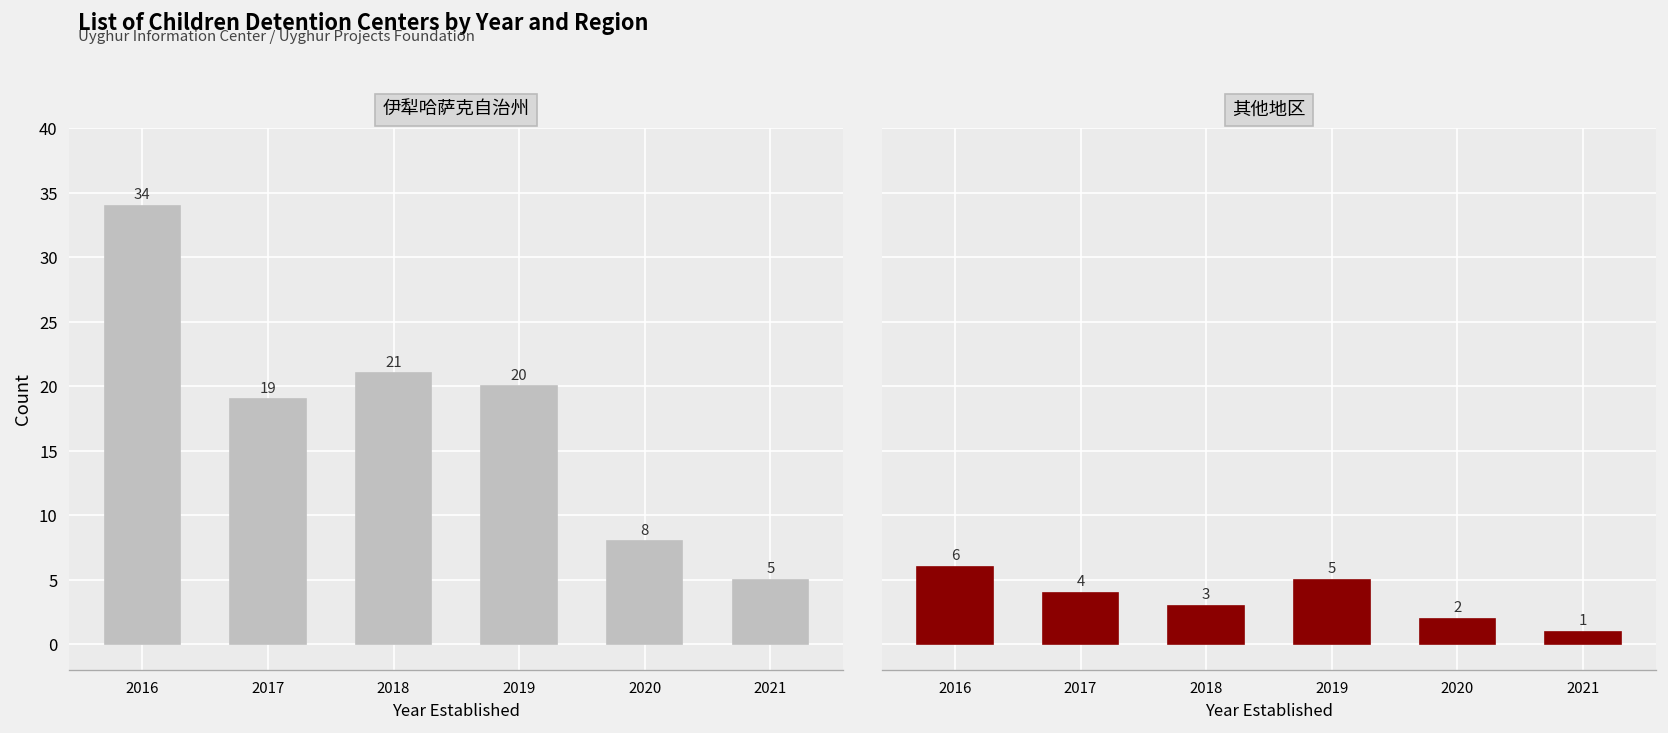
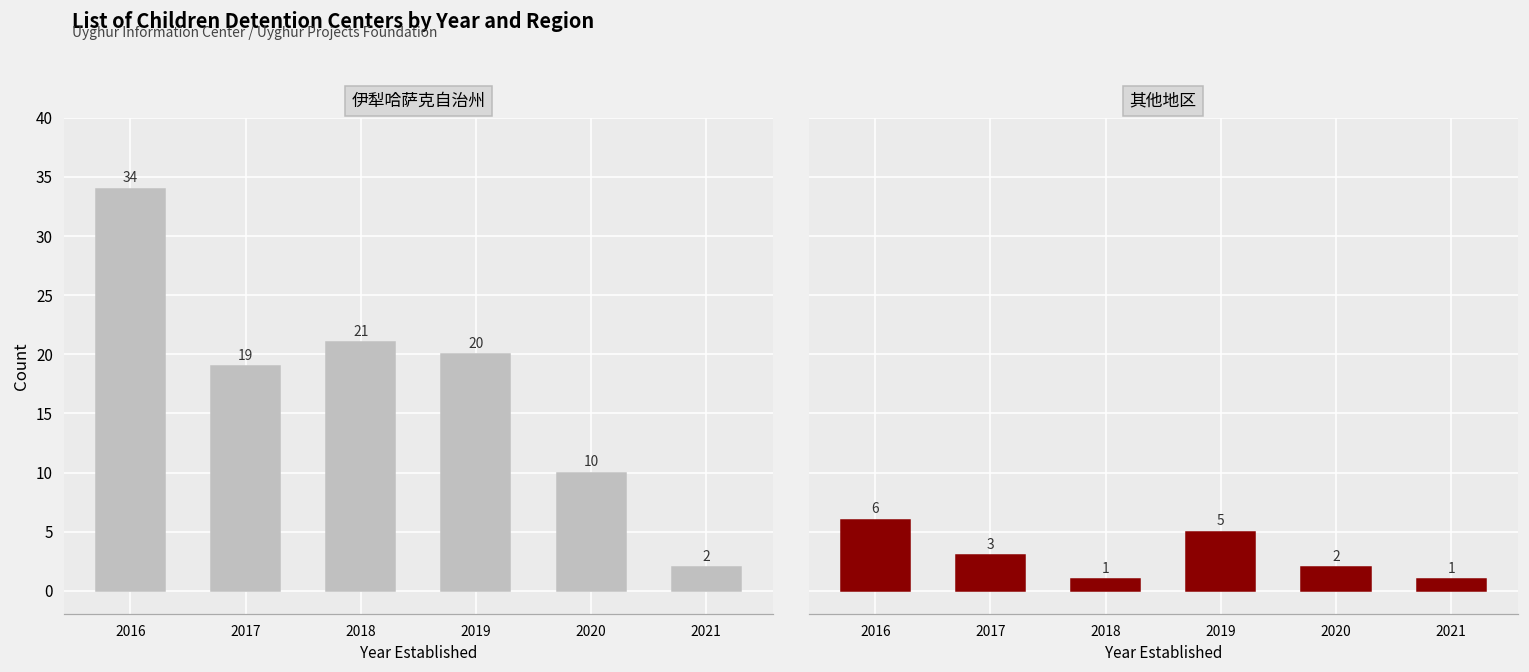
  {
    "伊犁哈萨克自治州": {
      "2016": 34,
      "2017": 19,
      "2018": 21,
      "2019": 20,
-     "2020": 8,
-     "2021": 5
+     "2020": 10,
+     "2021": 2
    },
    "其他地区": {
      "2016": 6,
-     "2017": 4,
-     "2018": 3,
+     "2017": 3,
+     "2018": 1,
      "2019": 5,
      "2020": 2,
      "2021": 1
    }
  }
